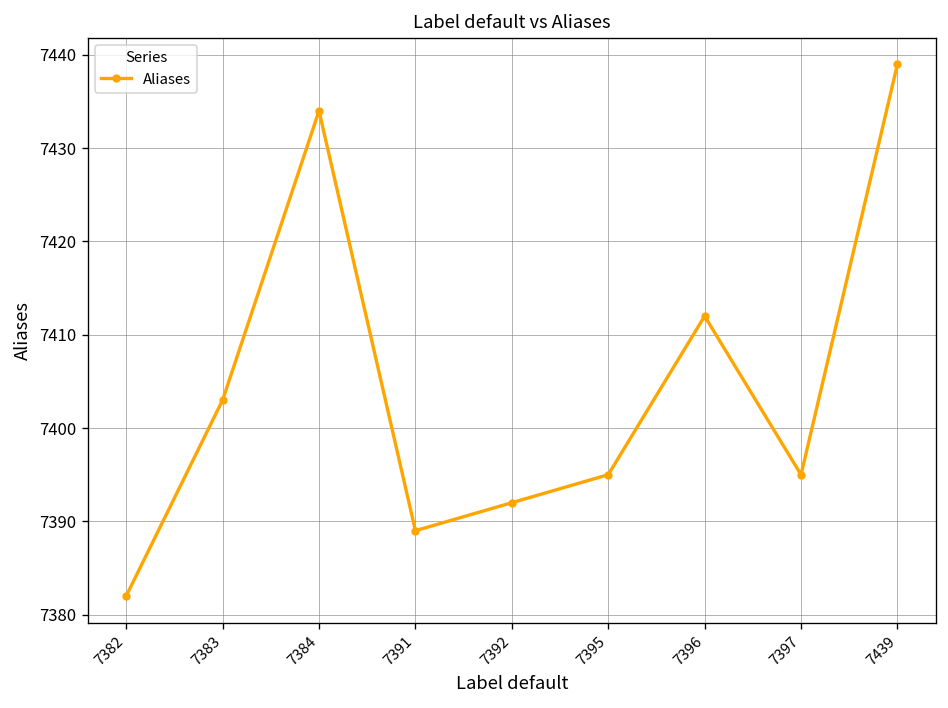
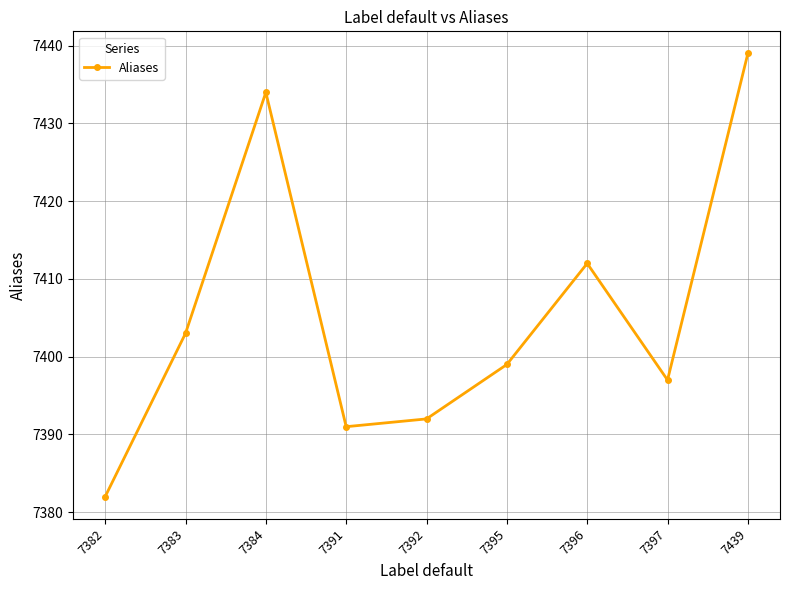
  {
    "7382": 7382,
    "7383": 7403,
    "7384": 7434,
-   "7391": 7389,
+   "7391": 7391,
    "7392": 7392,
-   "7395": 7395,
+   "7395": 7399,
    "7396": 7412,
-   "7397": 7395,
+   "7397": 7397,
    "7439": 7439
  }
